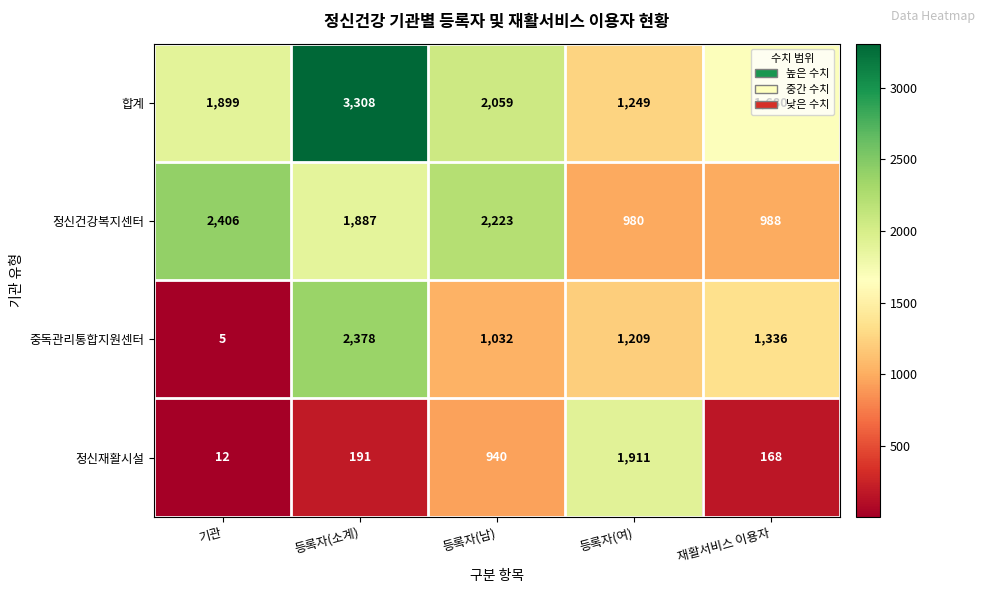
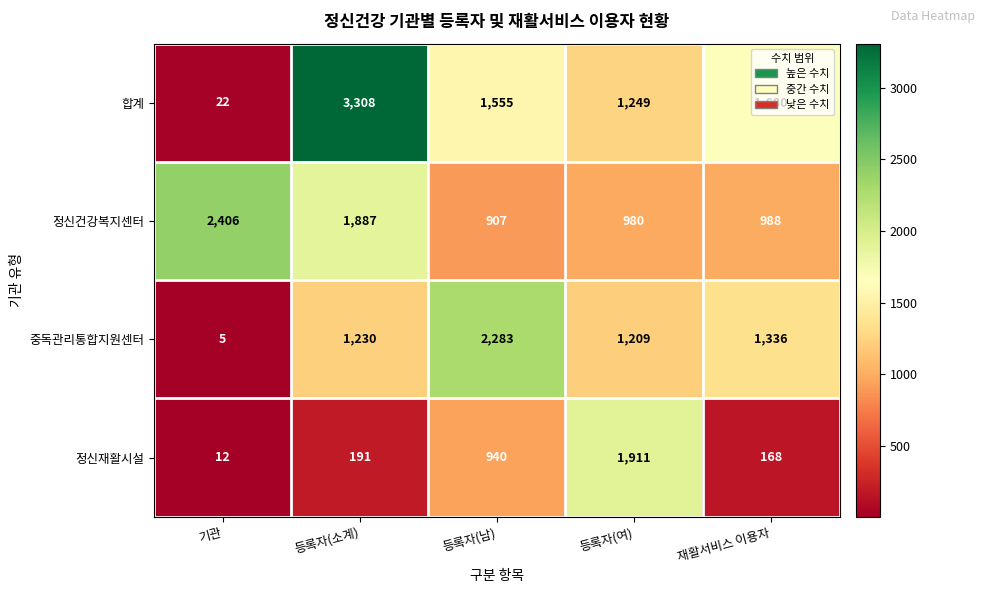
  {
    "합계": {
-     "기관": "1,899",
+     "기관": "22",
      "등록자(소계)": "3,308",
-     "등록자(남)": "2,059",
+     "등록자(남)": "1,555",
      "등록자(여)": "1,249"
    },
    "정신건강복지센터": {
      "기관": "2,406",
      "등록자(소계)": "1,887",
-     "등록자(남)": "2,223",
+     "등록자(남)": "907",
      "등록자(여)": "980",
      "재활서비스 이용자": "988"
    },
    "중독관리통합지원센터": {
      "기관": "5",
-     "등록자(소계)": "2,378",
-     "등록자(남)": "1,032",
+     "등록자(소계)": "1,230",
+     "등록자(남)": "2,283",
      "등록자(여)": "1,209",
      "재활서비스 이용자": "1,336"
    },
    "정신재활시설": {
      "기관": "12",
      "등록자(소계)": "191",
      "등록자(남)": "940",
      "등록자(여)": "1,911",
      "재활서비스 이용자": "168"
    }
  }
